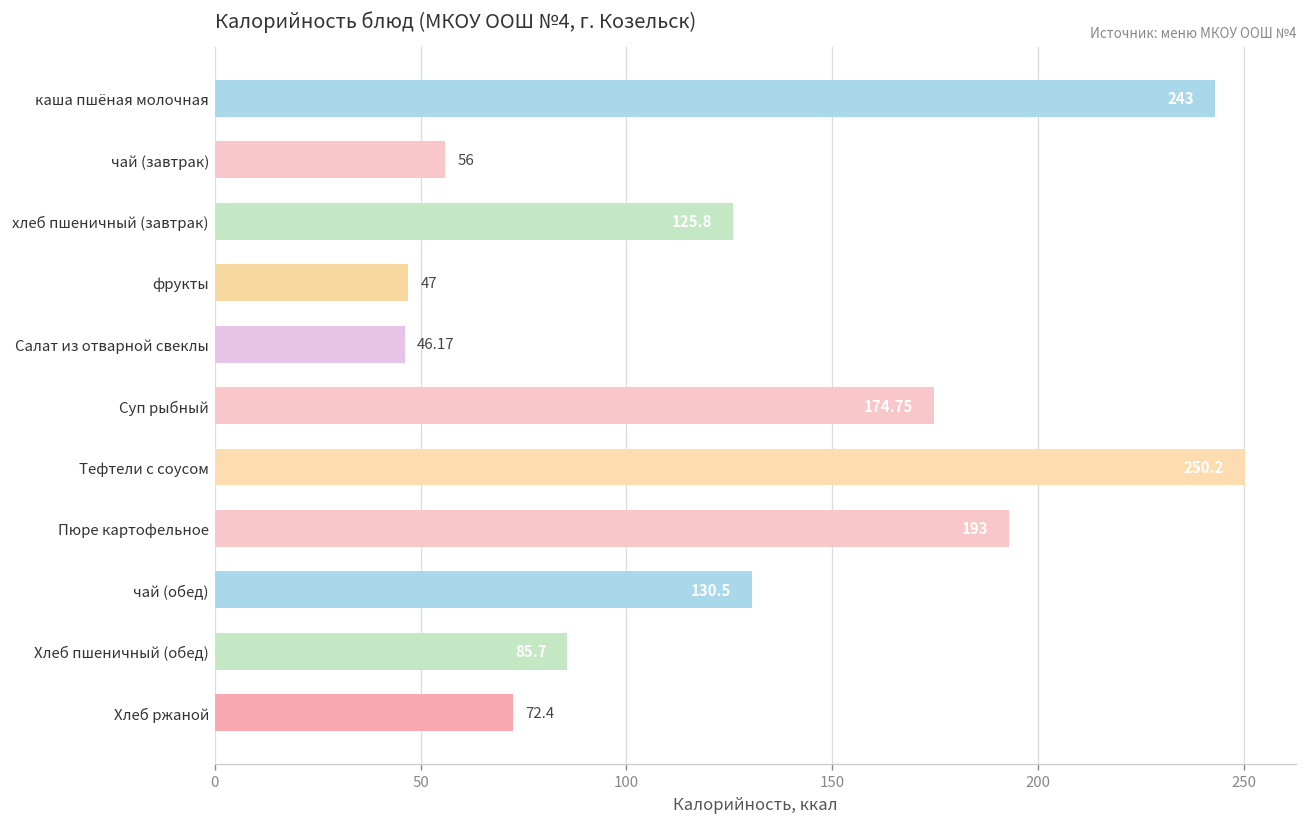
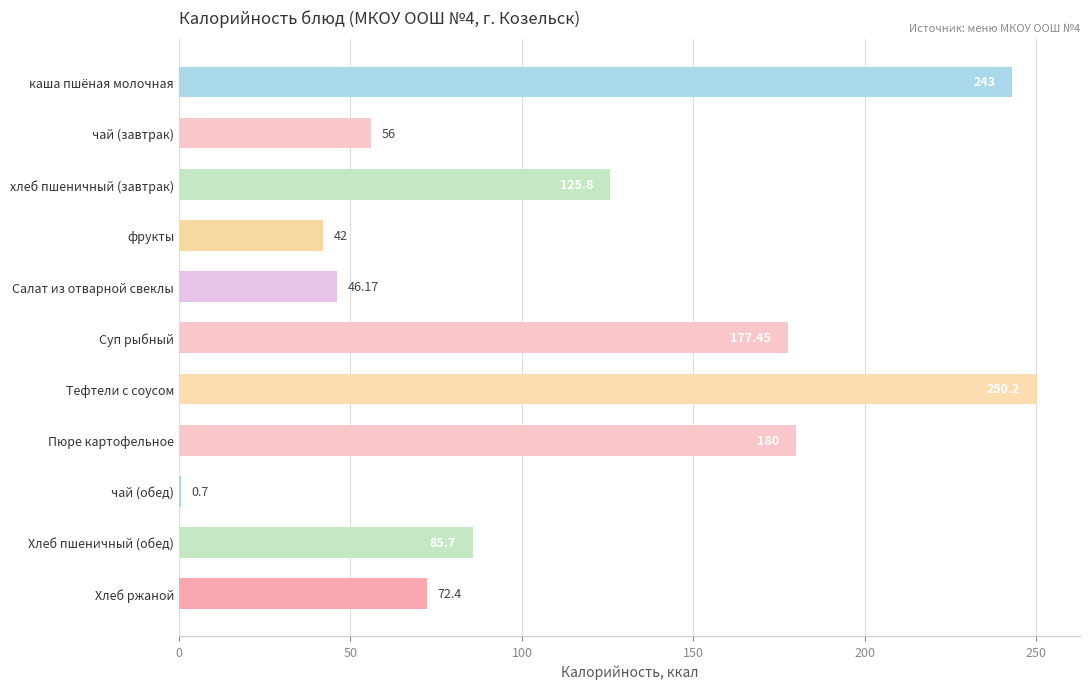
  {
    "каша пшёная молочная": 243,
    "чай (завтрак)": 56,
    "хлеб пшеничный (завтрак)": 125.8,
-   "фрукты": 47,
+   "фрукты": 42,
    "Салат из отварной свеклы": 46.17,
-   "Суп рыбный": 174.75,
+   "Суп рыбный": 177.45,
    "Тефтели с соусом": 250.2,
-   "Пюре картофельное": 193,
-   "чай (обед)": 130.5,
+   "Пюре картофельное": 180,
+   "чай (обед)": 0.7,
    "Хлеб пшеничный (обед)": 85.7,
    "Хлеб ржаной": 72.4
  }
